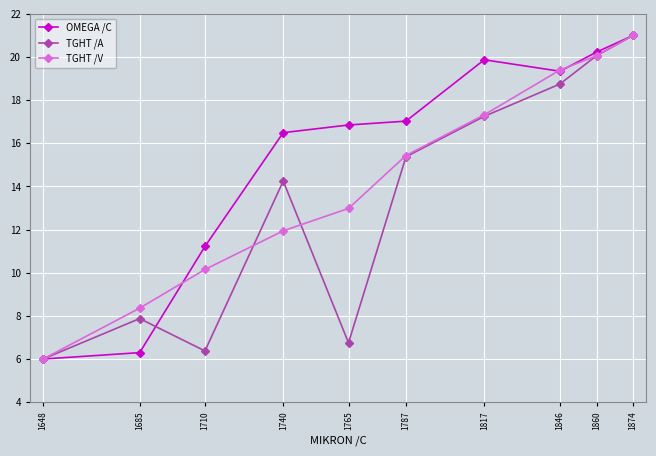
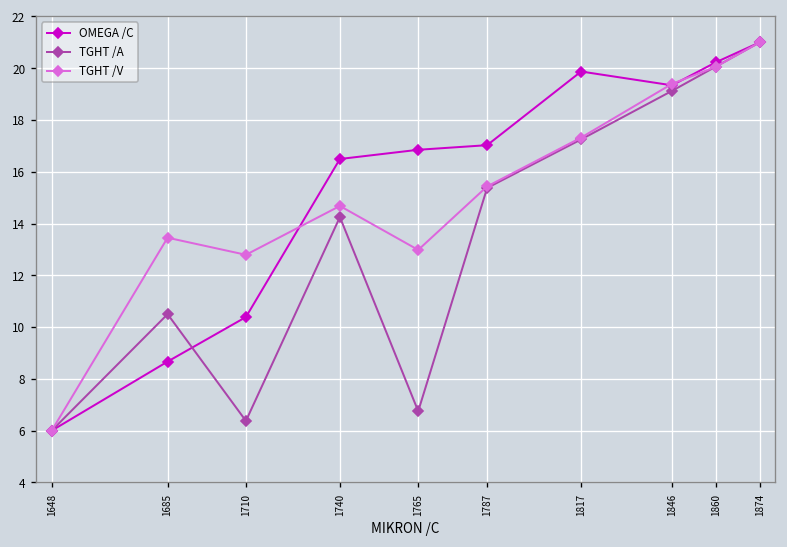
  {
    "OMEGA /C": {
-     "1685": 6.3,
-     "1710": 11.2,
+     "1685": 8.7,
+     "1710": 10.4,
      "1740": 16.5,
      "1765": 16.8,
      "1787": 17.0,
      "1817": 19.9,
      "1860": 20.2
    },
    "TGHT /A": {
-     "1685": 7.9,
+     "1685": 10.5,
      "1710": 6.4,
      "1740": 14.3,
      "1765": 6.8,
-     "1846": 18.8
+     "1846": 19.1
    },
    "TGHT /V": {
-     "1685": 8.4,
-     "1710": 10.2,
-     "1740": 11.9,
+     "1685": 13.5,
+     "1710": 12.8,
+     "1740": 14.7,
      "1765": 13.0
    }
  }
